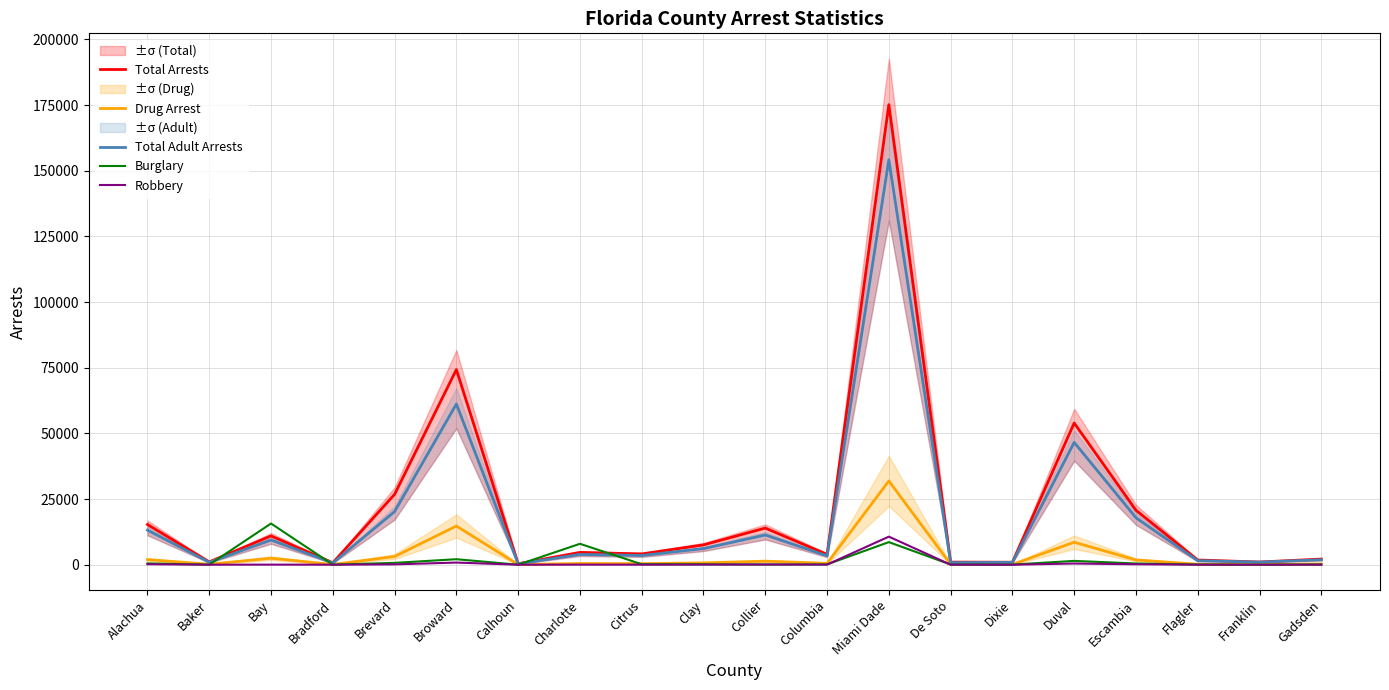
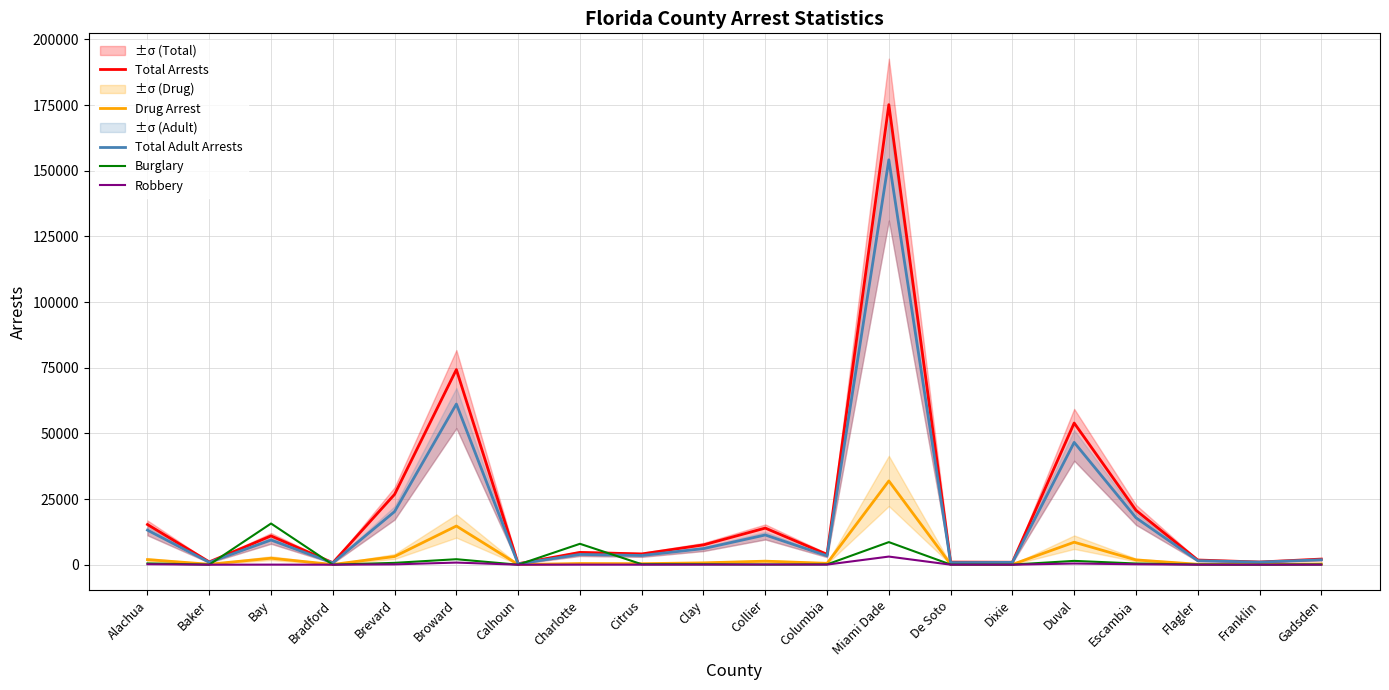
  {
    "Burglary": {
      "Bay": 16000,
      "Broward": 2000,
      "Charlotte": 8000,
      "Miami Dade": 9000,
      "Duval": 1000
    },
    "Robbery": {
      "Bay": 0,
      "Broward": 1000,
-     "Miami Dade": 11000,
+     "Miami Dade": 3000,
      "Duval": 0
    }
  }
